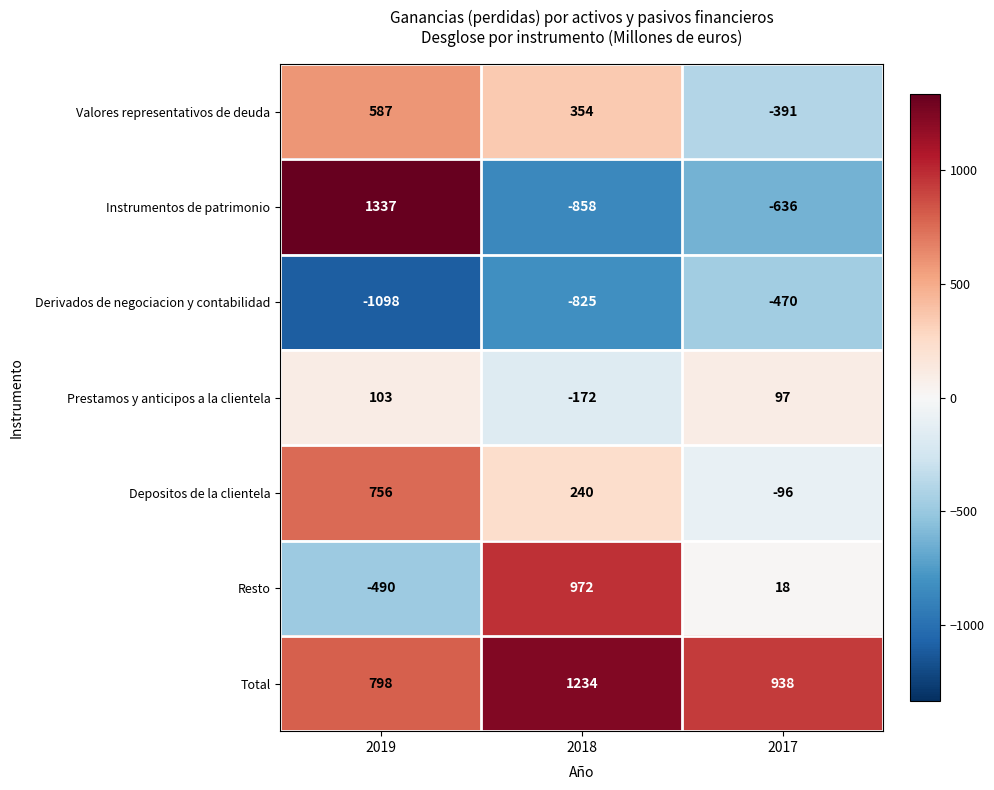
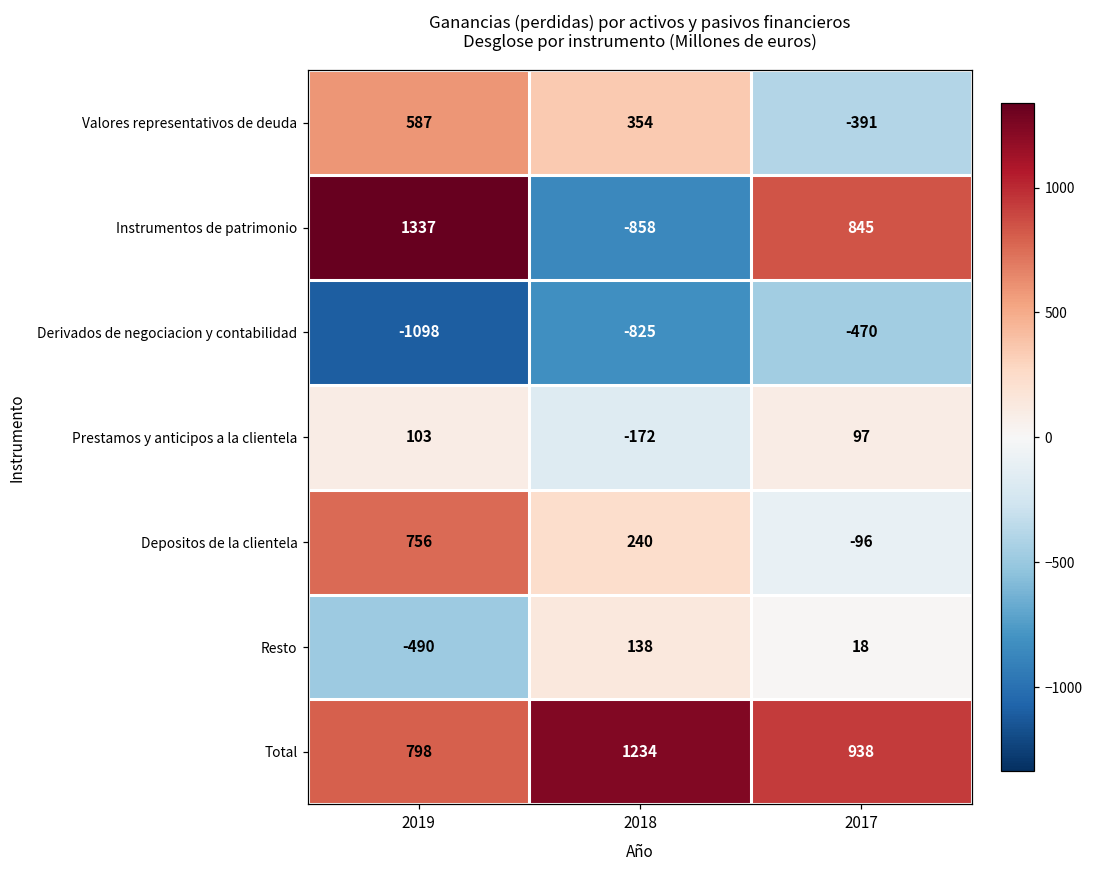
  {
    "Valores representativos de deuda": {
      "2019": 587,
      "2018": 354,
      "2017": -391
    },
    "Instrumentos de patrimonio": {
      "2019": 1337,
      "2018": -858,
-     "2017": -636
+     "2017": 845
    },
    "Derivados de negociacion y contabilidad": {
      "2019": -1098,
      "2018": -825,
      "2017": -470
    },
    "Prestamos y anticipos a la clientela": {
      "2019": 103,
      "2018": -172,
      "2017": 97
    },
    "Depositos de la clientela": {
      "2019": 756,
      "2018": 240,
      "2017": -96
    },
    "Resto": {
      "2019": -490,
-     "2018": 972,
+     "2018": 138,
      "2017": 18
    },
    "Total": {
      "2019": 798,
      "2018": 1234,
      "2017": 938
    }
  }
